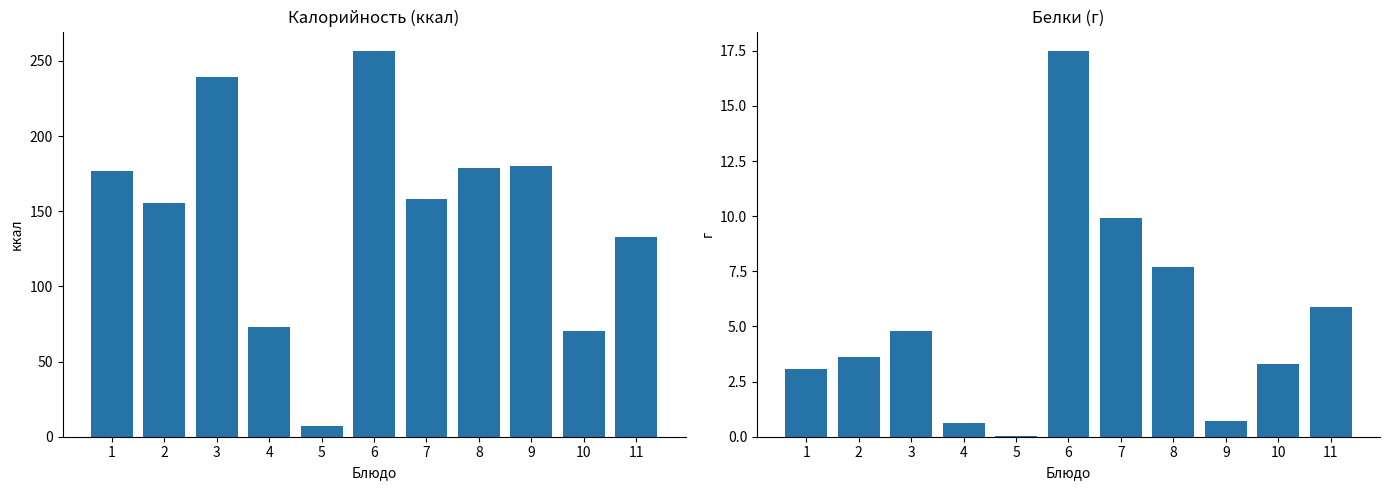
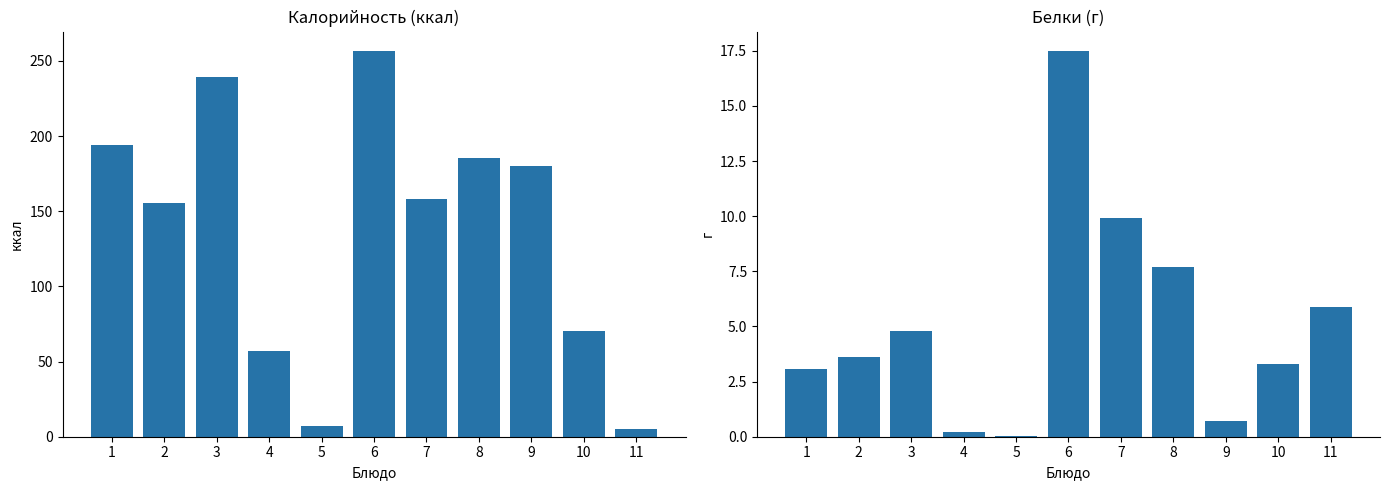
  {
    "Калорийность (ккал)": {
-     "1": 177,
+     "1": 194,
      "2": 155,
      "3": 240,
-     "4": 73,
+     "4": 57,
      "5": 7,
      "6": 257,
      "7": 158,
-     "8": 179,
+     "8": 185,
      "9": 180,
      "10": 70,
-     "11": 133
+     "11": 5
    },
    "Белки (г)": {
      "1": 3.1,
      "2": 3.6,
      "3": 4.8,
-     "4": 0.6,
+     "4": 0.2,
      "6": 17.5,
      "7": 9.9,
      "8": 7.7,
      "9": 0.7,
      "10": 3.3,
      "11": 5.9
    }
  }
